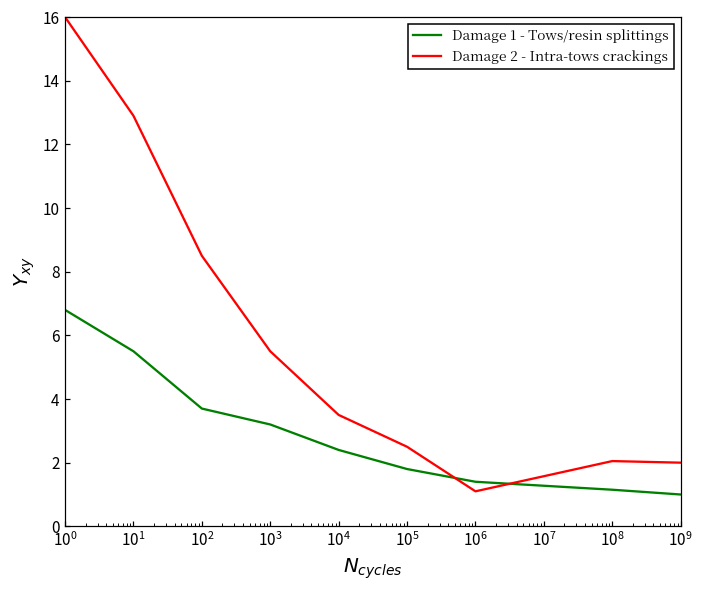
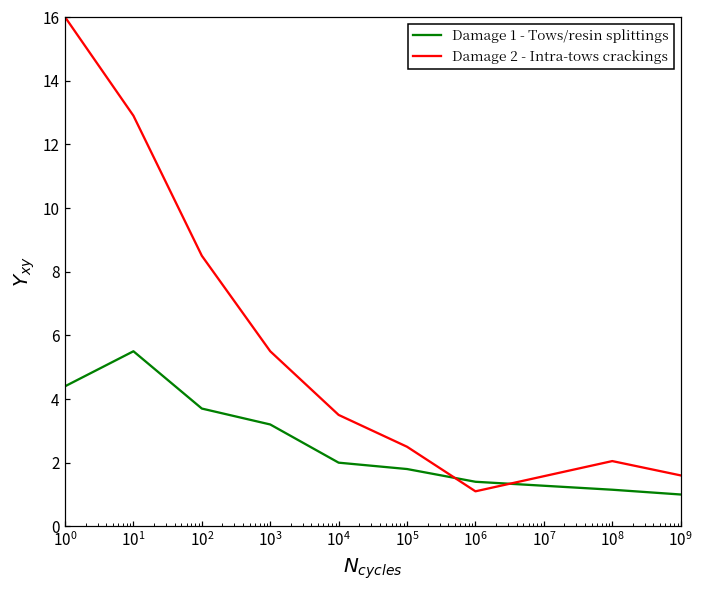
  {
    "Damage 1 - Tows/resin splittings": {
-     "10^0": 6.8,
+     "10^0": 4.4,
      "10^1": 5.5,
      "10^2": 3.7,
      "10^3": 3.2,
-     "10^4": 2.4,
+     "10^4": 2.0,
      "10^5": 1.8,
      "10^6": 1.4,
      "10^8": 1.2,
      "10^9": 1.0
    },
    "Damage 2 - Intra-tows crackings": {
      "10^0": 16.0,
      "10^1": 12.9,
      "10^2": 8.5,
      "10^3": 5.5,
      "10^4": 3.5,
      "10^5": 2.5,
      "10^6": 1.1,
      "10^8": 2.1,
-     "10^9": 2.0
+     "10^9": 1.6
    }
  }
